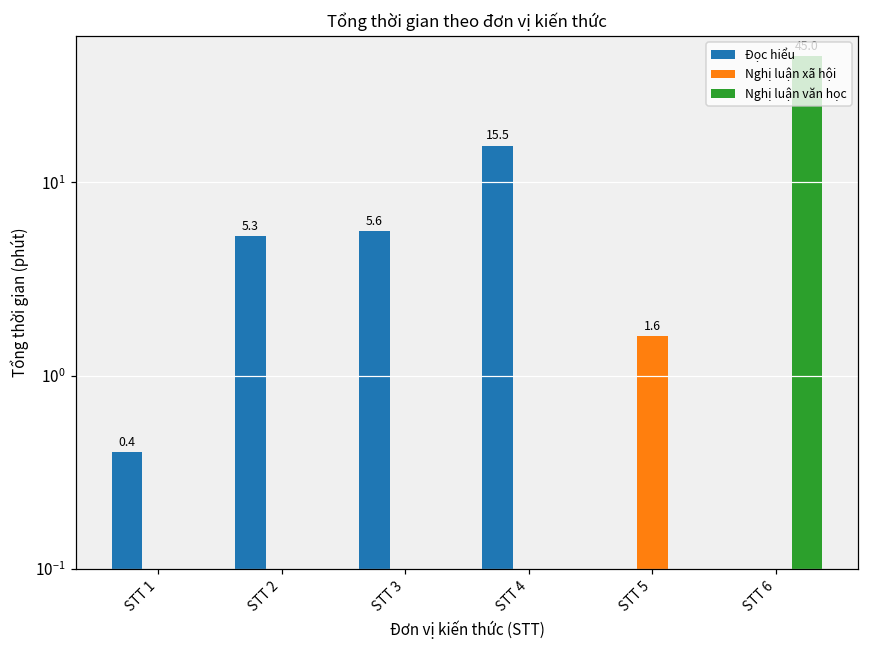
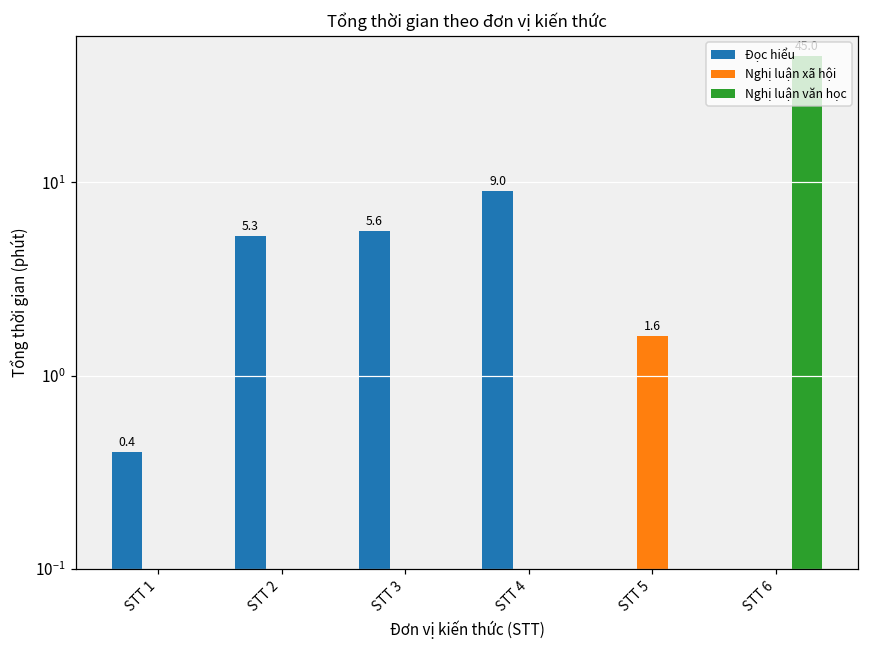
  {
    "Đọc hiểu": {
      "STT 1": 0.4,
      "STT 2": 5.3,
      "STT 3": 5.6,
-     "STT 4": 15.5
+     "STT 4": 9.0
    },
    "Nghị luận xã hội": {
      "STT 5": 1.6
    }
  }
